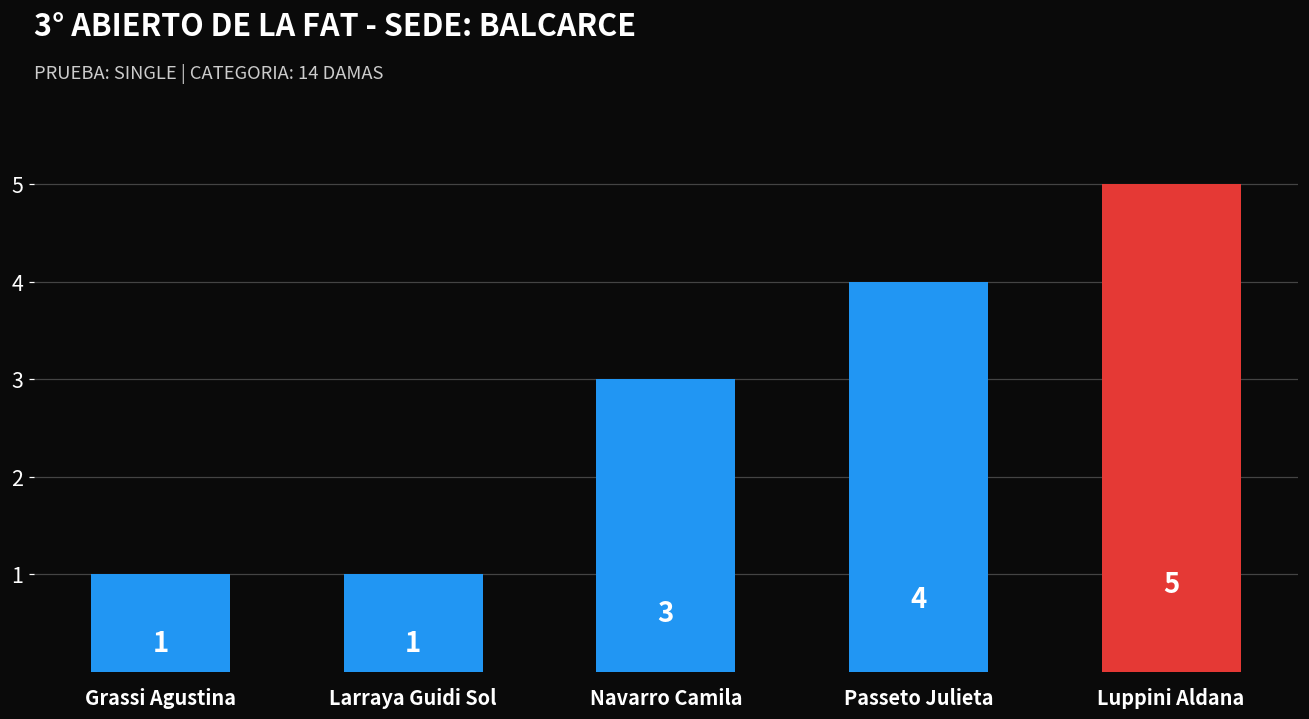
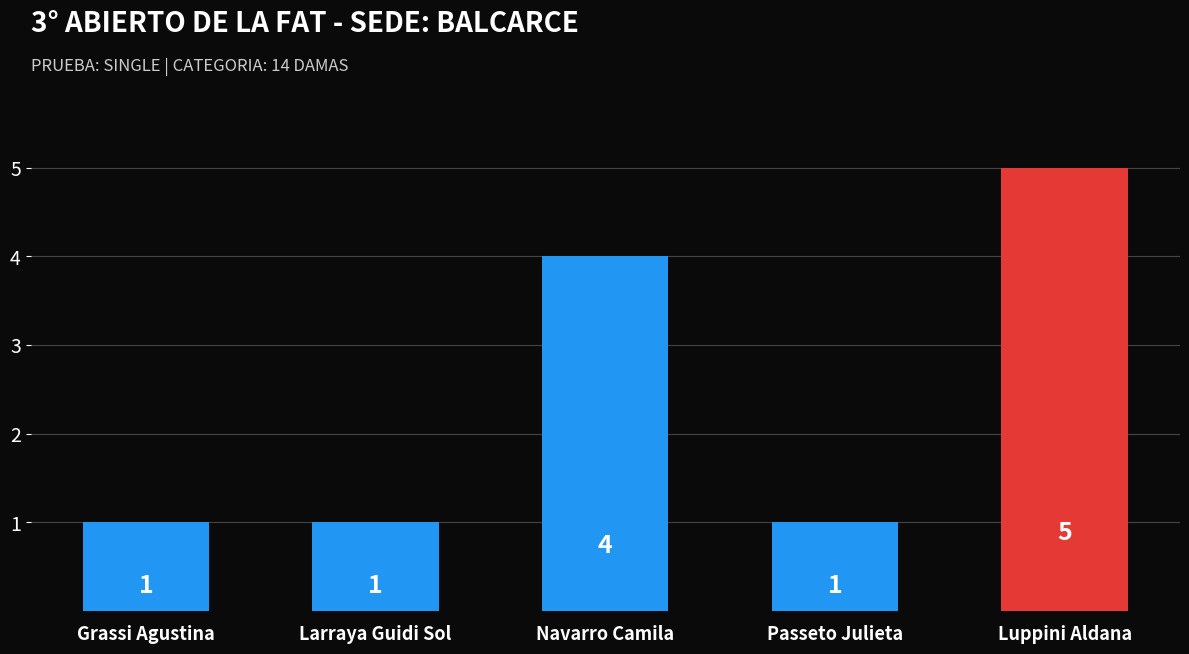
  {
    "Grassi Agustina": 1,
    "Larraya Guidi Sol": 1,
-   "Navarro Camila": 3,
-   "Passeto Julieta": 4,
+   "Navarro Camila": 4,
+   "Passeto Julieta": 1,
    "Luppini Aldana": 5
  }
